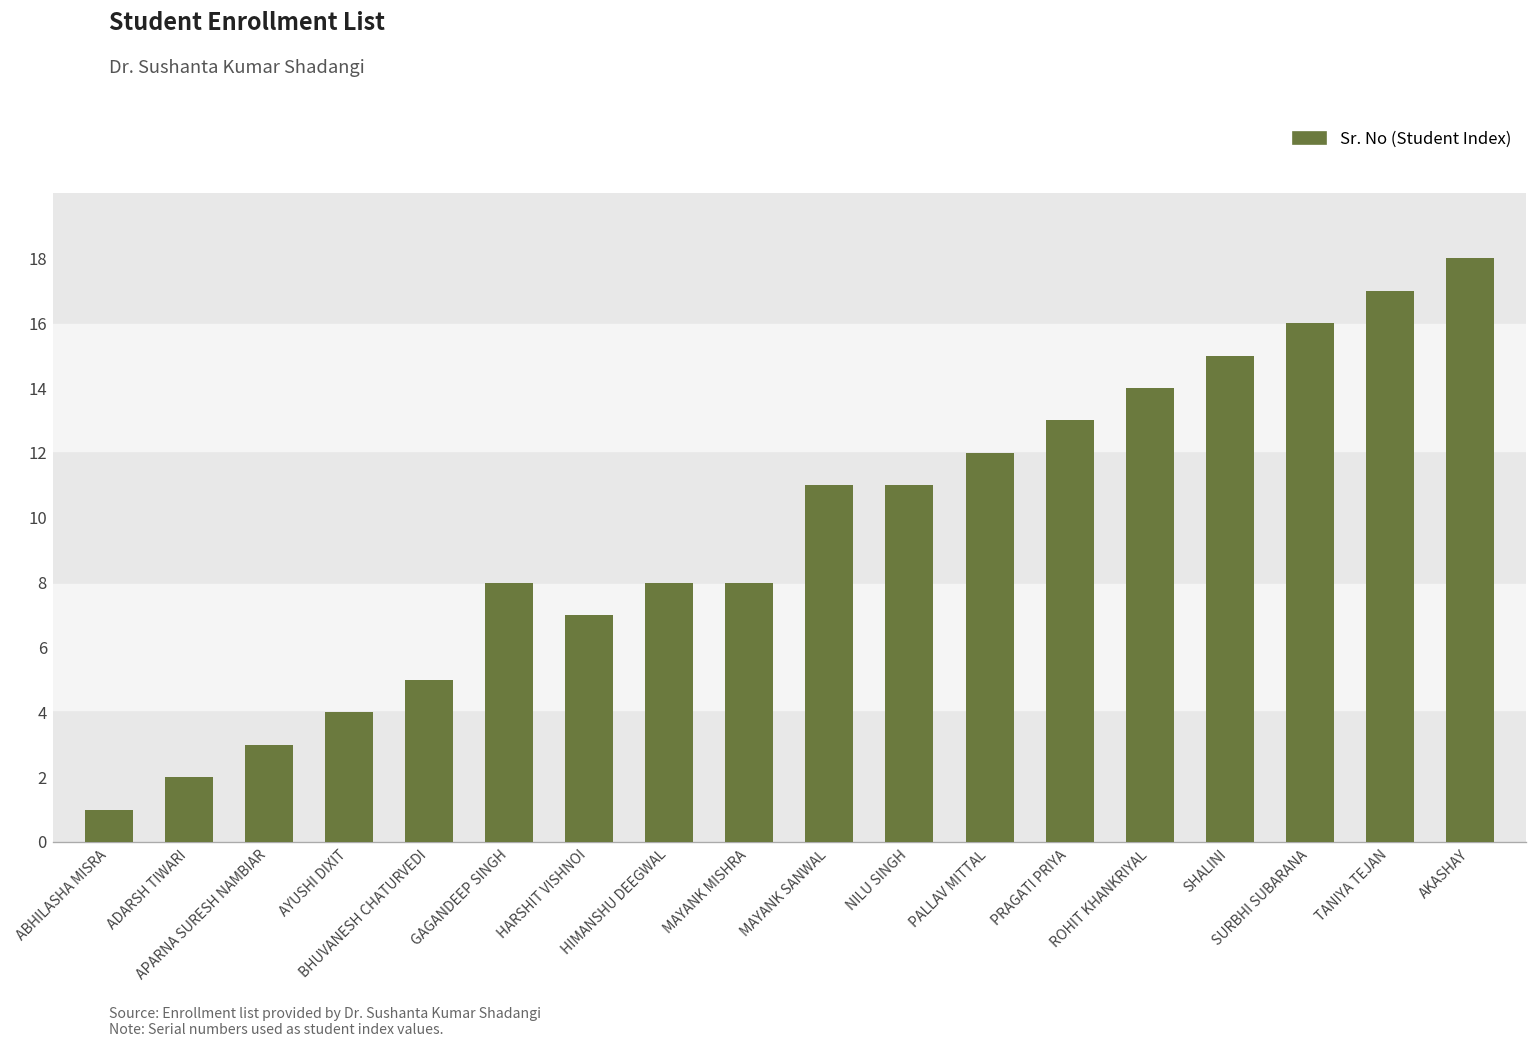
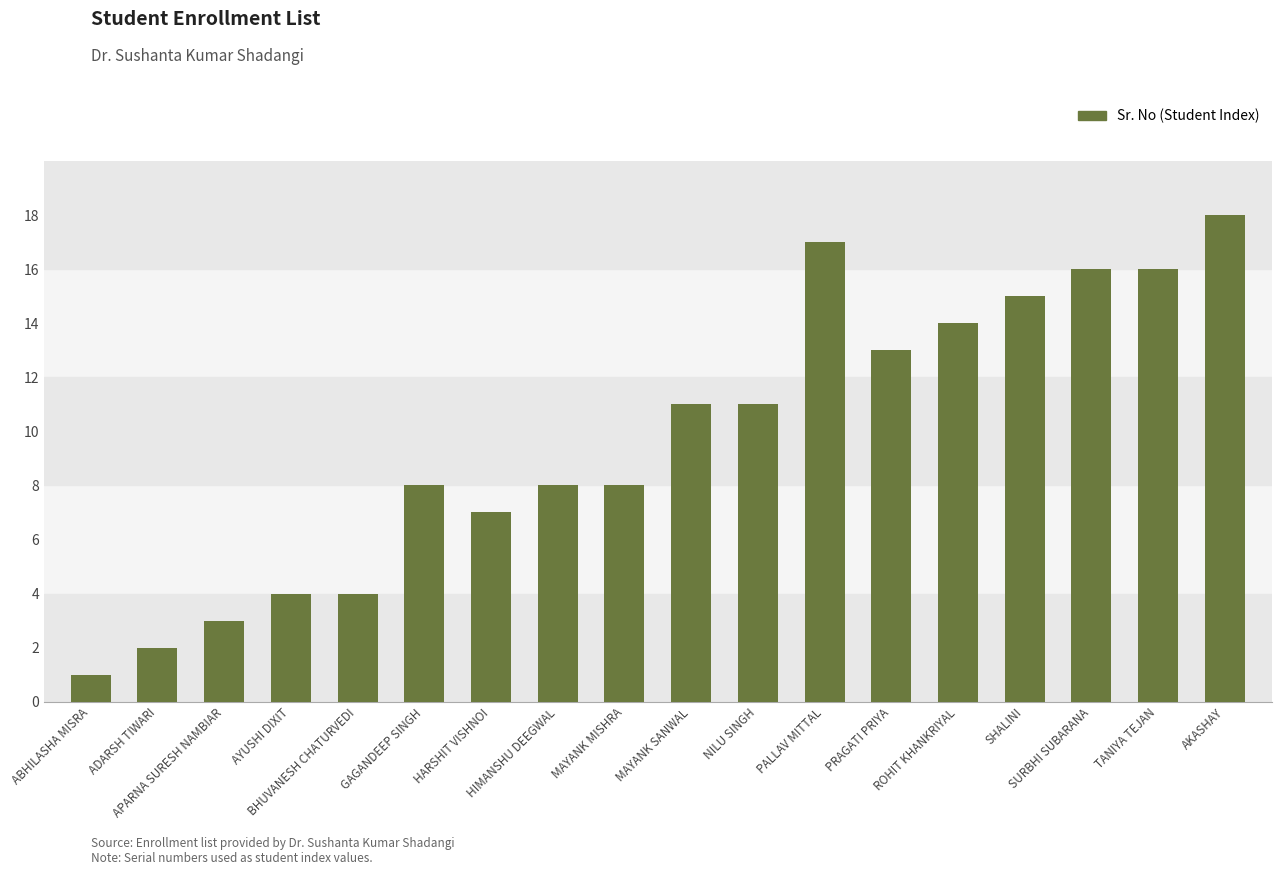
  {
    "ABHILASHA MISRA": 1,
    "ADARSH TIWARI": 2,
    "APARNA SURESH NAMBIAR": 3,
    "AYUSHI DIXIT": 4,
-   "BHUVANESH CHATURVEDI": 5,
+   "BHUVANESH CHATURVEDI": 4,
    "GAGANDEEP SINGH": 8,
    "HARSHIT VISHNOI": 7,
    "HIMANSHU DEEGWAL": 8,
    "MAYANK MISHRA": 8,
    "MAYANK SANWAL": 11,
    "NILU SINGH": 11,
-   "PALLAV MITTAL": 12,
+   "PALLAV MITTAL": 17,
    "PRAGATI PRIYA": 13,
    "ROHIT KHANKRIYAL": 14,
    "SHALINI": 15,
    "SURBHI SUBARANA": 16,
-   "TANIYA TEJAN": 17,
+   "TANIYA TEJAN": 16,
    "AKASHAY": 18
  }
